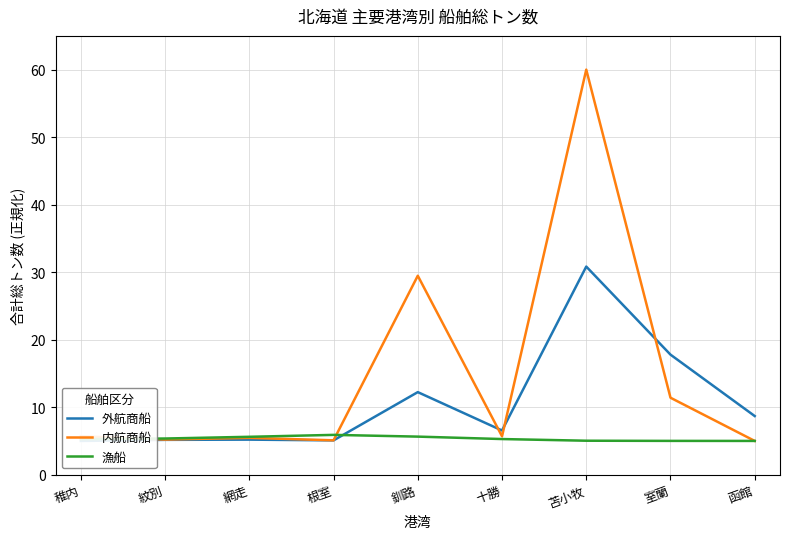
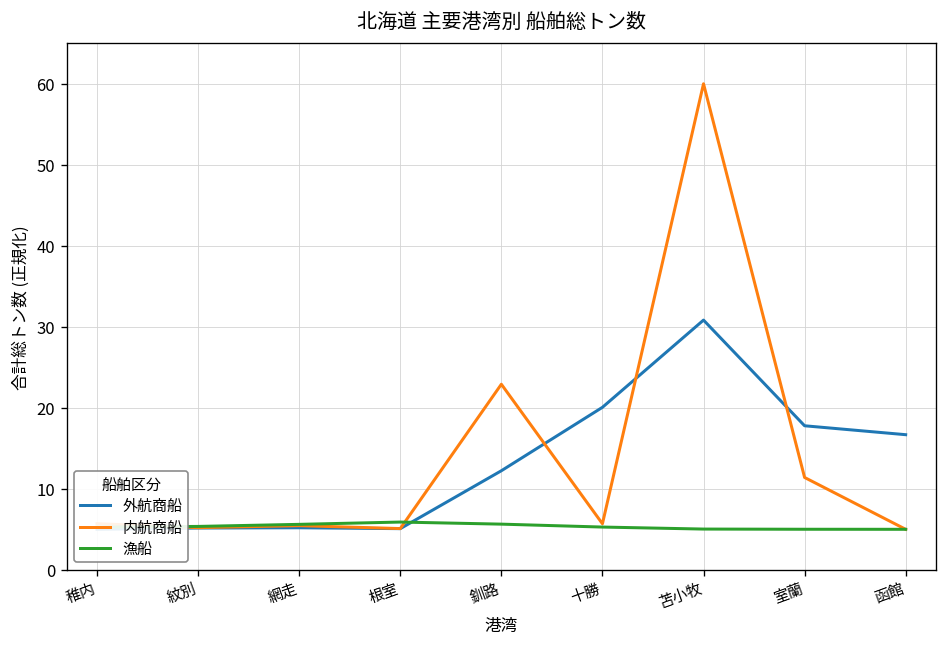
  {
    "外航商船": {
      "釧路": 12,
-     "十勝": 7,
+     "十勝": 20,
      "苫小牧": 31,
      "室蘭": 18,
-     "函館": 9
+     "函館": 17
    },
    "内航商船": {
-     "釧路": 29,
+     "釧路": 23,
      "十勝": 6,
      "苫小牧": 60,
      "室蘭": 11
    },
    "漁船": {
      "根室": 6,
      "釧路": 6,
      "十勝": 5,
      "苫小牧": 5,
      "室蘭": 5
    }
  }
